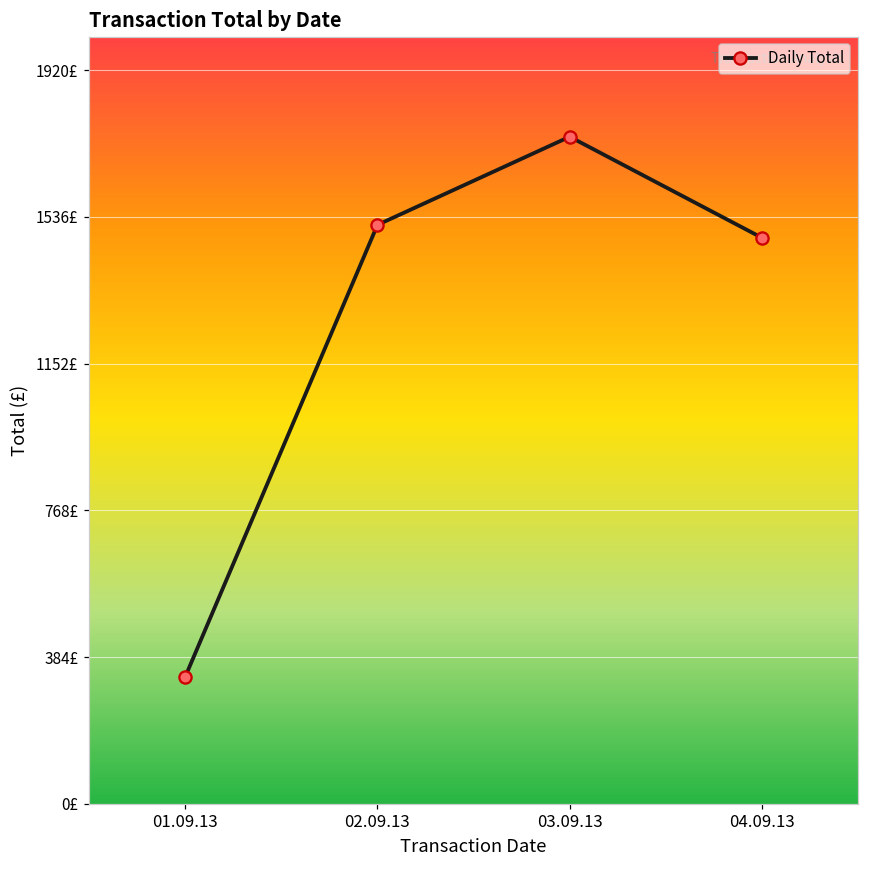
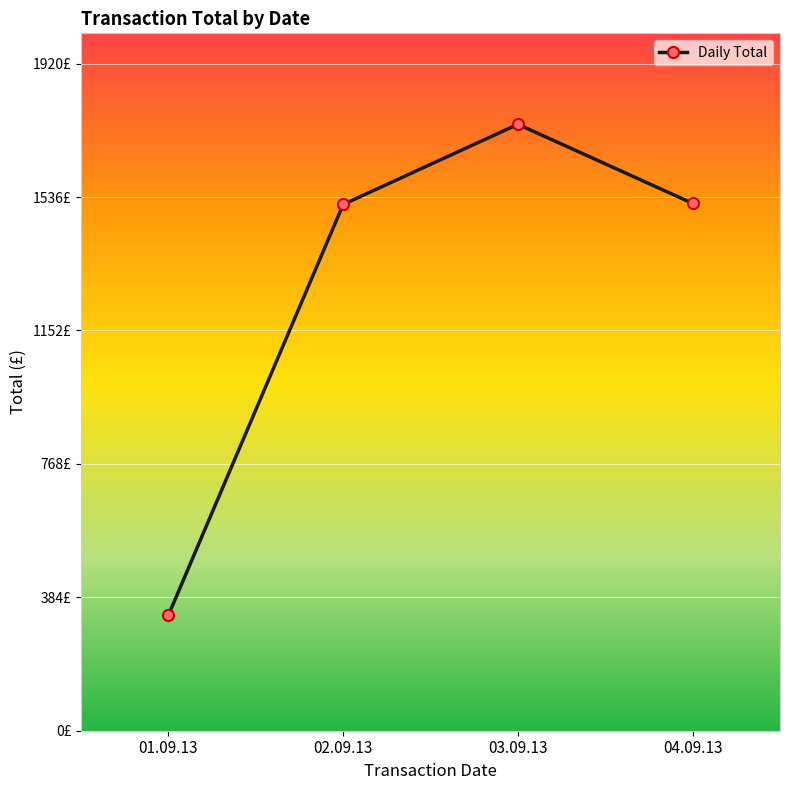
  {
    "01.09.13": "330£",
    "02.09.13": "1520£",
    "03.09.13": "1750£",
-   "04.09.13": "1480£"
+   "04.09.13": "1520£"
  }
